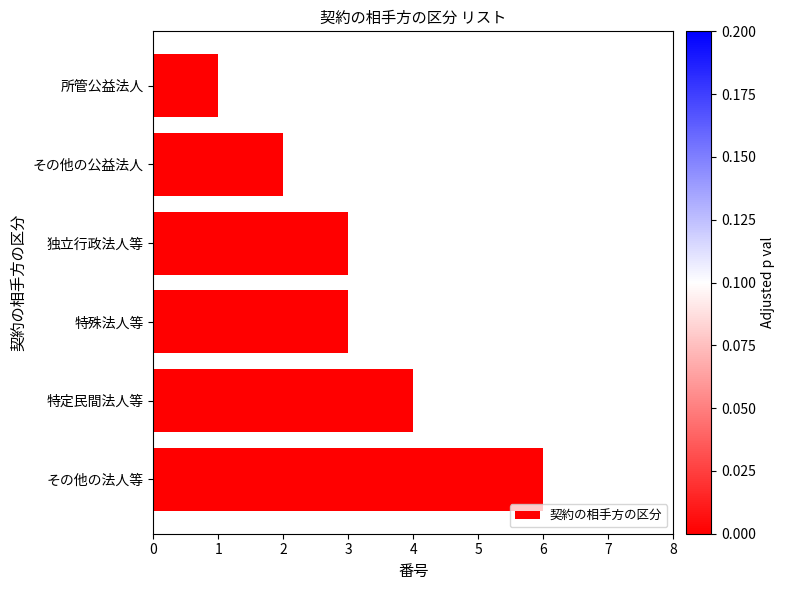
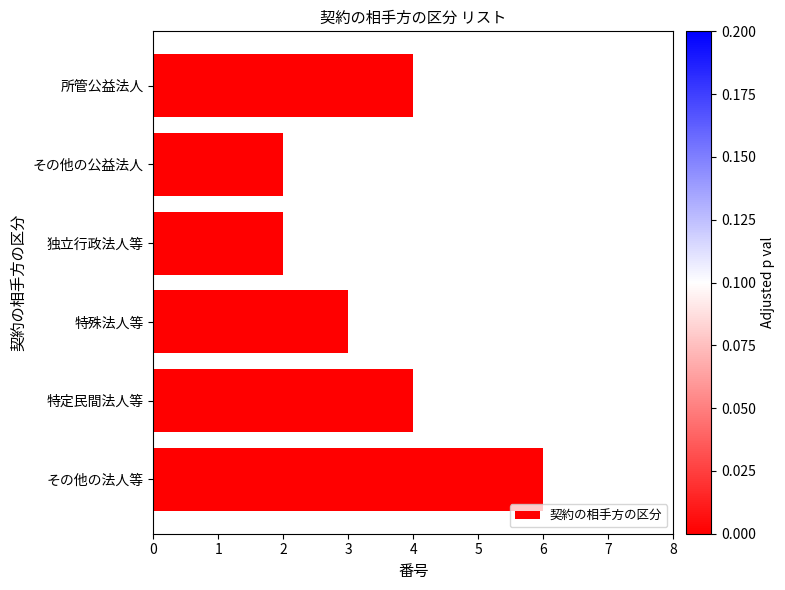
  {
-   "所管公益法人": 1,
+   "所管公益法人": 4,
    "その他の公益法人": 2,
-   "独立行政法人等": 3,
+   "独立行政法人等": 2,
    "特殊法人等": 3,
    "特定民間法人等": 4,
    "その他の法人等": 6
  }
